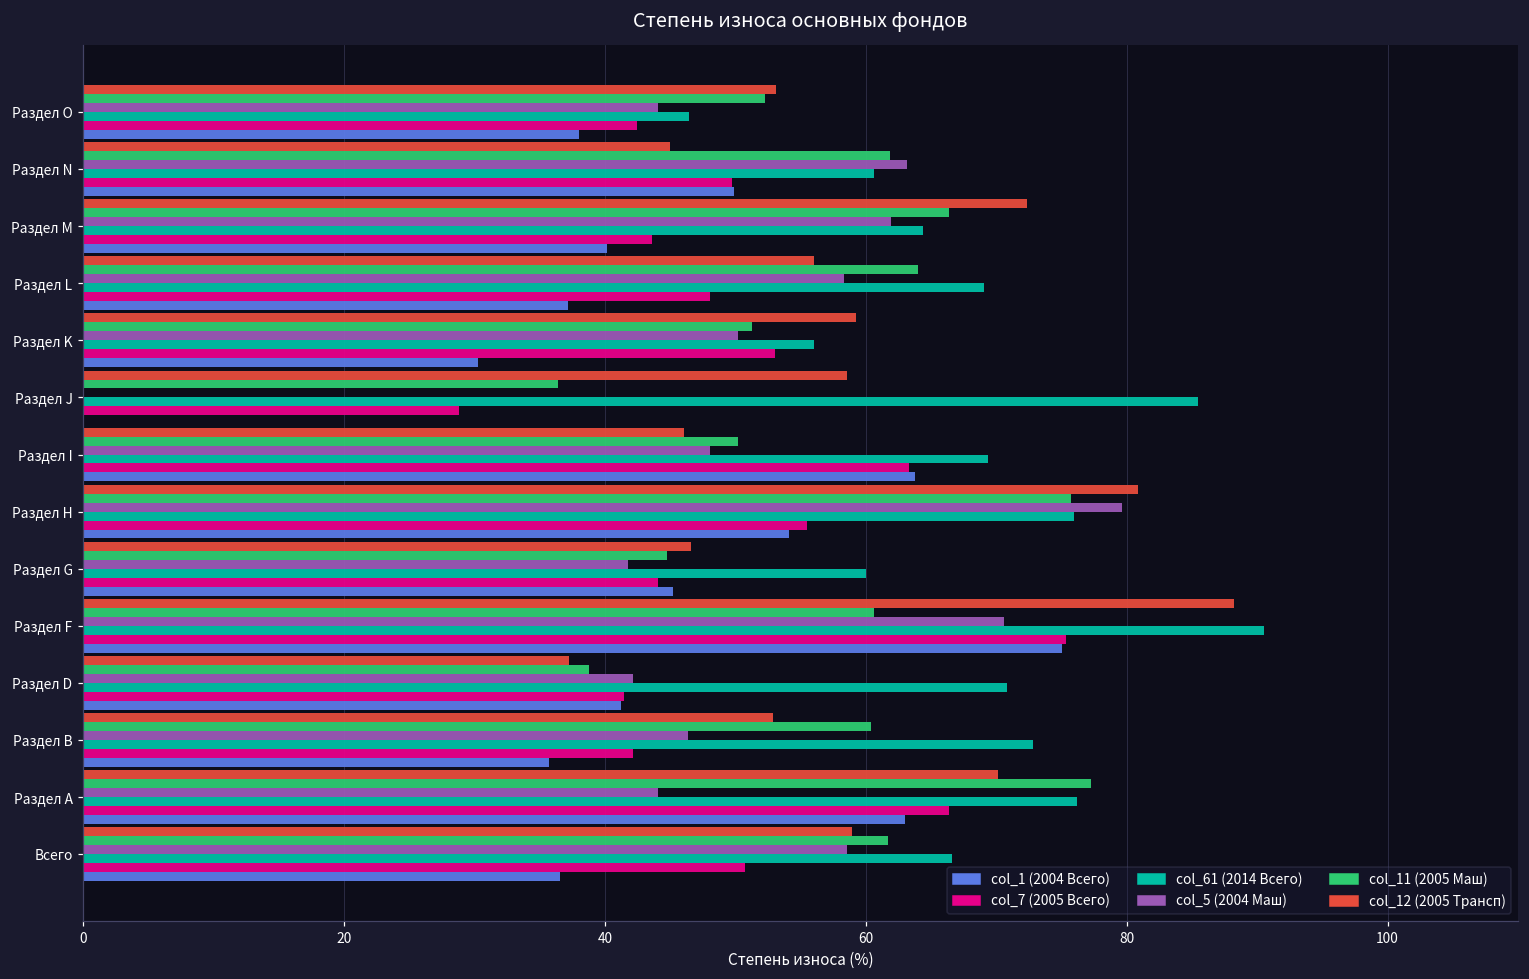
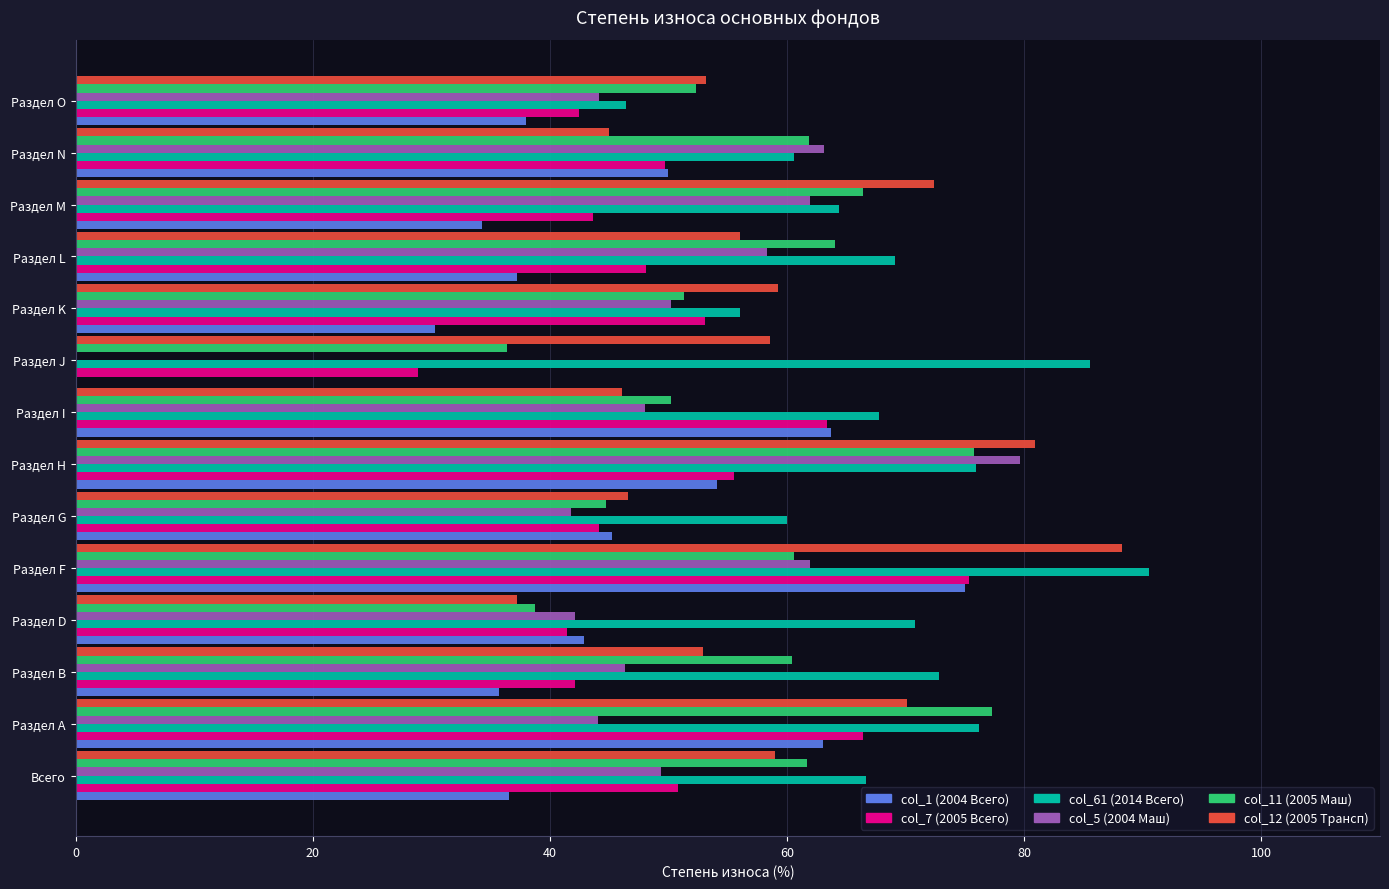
  {
    "col_1 (2004 Всего)": {
      "Раздел O": 38.0,
      "Раздел N": 49.9,
-     "Раздел M": 40.2,
+     "Раздел M": 34.3,
      "Раздел L": 37.2,
      "Раздел K": 30.3,
      "Раздел J": 0.0,
      "Раздел I": 63.7,
      "Раздел Н": 54.1,
      "Раздел G": 45.2,
      "Раздел F": 75.0,
-     "Раздел D": 41.2,
+     "Раздел D": 42.9,
      "Раздел В": 35.7,
      "Раздел А": 63.0,
      "Всего": 36.5
    },
    "col_7 (2005 Всего)": {
      "Раздел O": 42.5,
      "Раздел N": 49.7,
      "Раздел M": 43.6,
      "Раздел L": 48.1,
      "Раздел K": 53.0,
      "Раздел J": 28.8,
      "Раздел I": 63.3,
      "Раздел Н": 55.5,
      "Раздел G": 44.1,
      "Раздел F": 75.3,
      "Раздел D": 41.4,
      "Раздел В": 42.1,
      "Раздел А": 66.4,
      "Всего": 50.8
    },
    "col_61 (2014 Всего)": {
      "Раздел O": 46.4,
      "Раздел N": 60.6,
      "Раздел M": 64.4,
      "Раздел L": 69.1,
      "Раздел K": 56.0,
      "Раздел J": 85.5,
-     "Раздел I": 69.3,
+     "Раздел I": 67.8,
      "Раздел Н": 75.9,
      "Раздел G": 60.0,
      "Раздел F": 90.5,
      "Раздел D": 70.8,
      "Раздел В": 72.8,
      "Раздел А": 76.2,
      "Всего": 66.6
    },
    "col_5 (2004 Маш)": {
      "Раздел O": 44.1,
      "Раздел N": 63.1,
      "Раздел M": 61.9,
      "Раздел L": 58.3,
      "Раздел K": 50.2,
      "Раздел J": 0.0,
      "Раздел I": 48.1,
      "Раздел Н": 79.6,
      "Раздел G": 41.8,
-     "Раздел F": 70.6,
+     "Раздел F": 61.9,
      "Раздел D": 42.1,
      "Раздел В": 46.3,
      "Раздел А": 44.1,
-     "Всего": 58.6
+     "Всего": 49.4
    },
    "col_11 (2005 Маш)": {
      "Раздел O": 52.3,
      "Раздел N": 61.9,
      "Раздел M": 66.4,
      "Раздел L": 64.0,
      "Раздел K": 51.3,
      "Раздел J": 36.4,
      "Раздел I": 50.2,
      "Раздел Н": 75.8,
      "Раздел G": 44.7,
      "Раздел F": 60.6,
      "Раздел D": 38.8,
      "Раздел В": 60.4,
      "Раздел А": 77.3,
      "Всего": 61.7
    },
    "col_12 (2005 Трансп)": {
      "Раздел O": 53.1,
      "Раздел N": 45.0,
      "Раздел M": 72.4,
      "Раздел L": 56.1,
      "Раздел K": 59.2,
      "Раздел J": 58.5,
      "Раздел I": 46.1,
      "Раздел Н": 80.9,
      "Раздел G": 46.6,
      "Раздел F": 88.2,
      "Раздел D": 37.3,
      "Раздел В": 52.9,
      "Раздел А": 70.1,
      "Всего": 59.0
    }
  }
